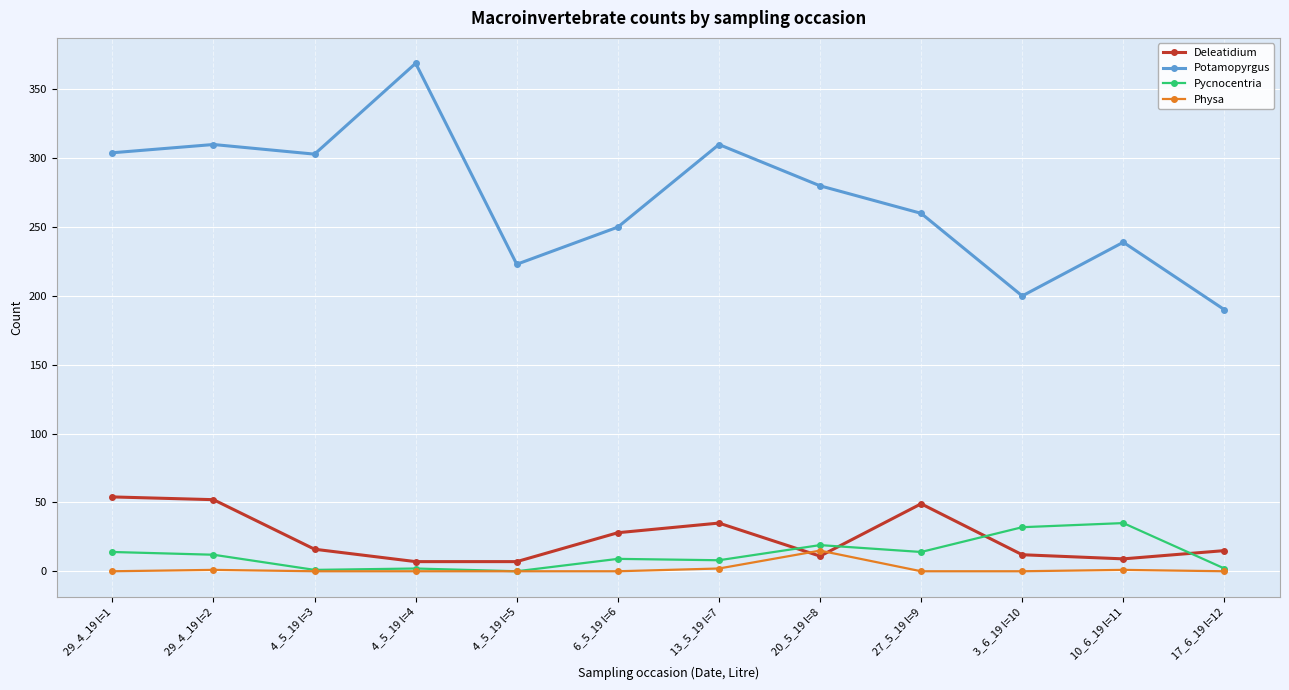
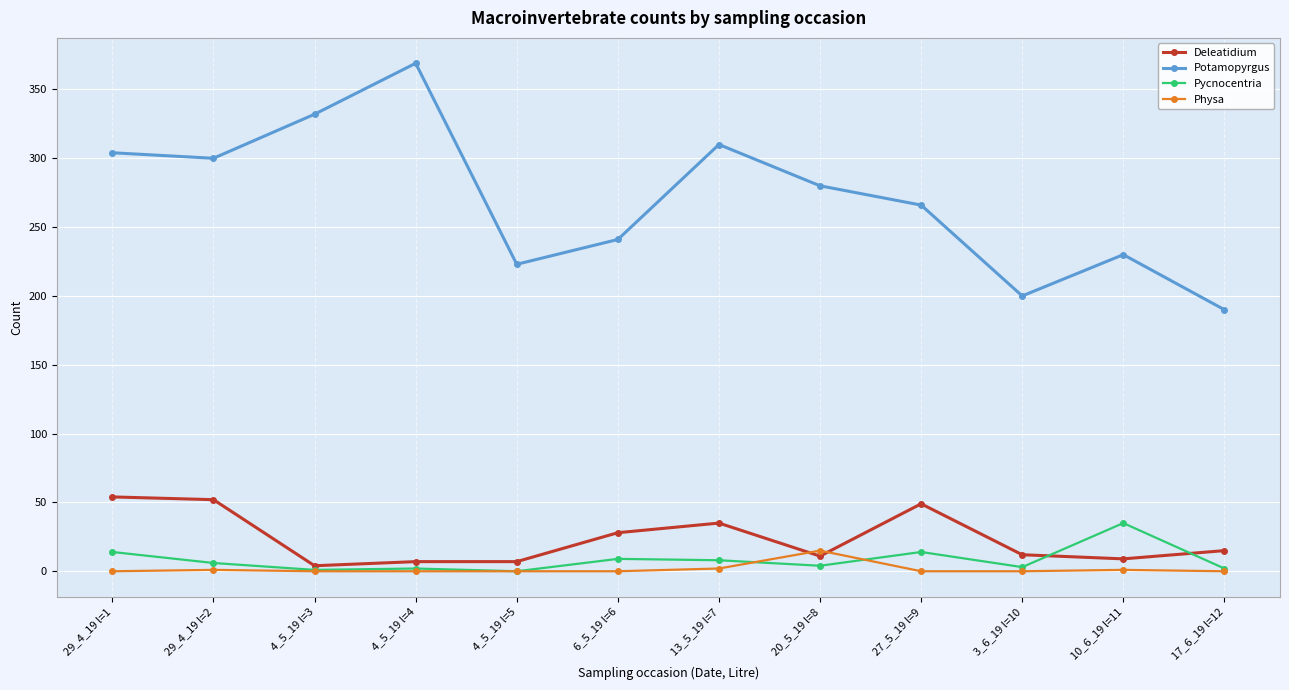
  {
    "Deleatidium": {
      "29_4_19 l=1": 54,
      "29_4_19 l=2": 52,
-     "4_5_19 l=3": 16,
+     "4_5_19 l=3": 4,
      "4_5_19 l=4": 7,
      "4_5_19 l=5": 7,
      "6_5_19 l=6": 28,
      "13_5_19 l=7": 35,
      "20_5_19 l=8": 11,
      "27_5_19 l=9": 49,
      "3_6_19 l=10": 12,
      "10_6_19 l=11": 9,
      "17_6_19 l=12": 15
    },
    "Potamopyrgus": {
      "29_4_19 l=1": 304,
-     "29_4_19 l=2": 310,
-     "4_5_19 l=3": 303,
+     "29_4_19 l=2": 300,
+     "4_5_19 l=3": 332,
      "4_5_19 l=4": 369,
      "4_5_19 l=5": 223,
-     "6_5_19 l=6": 250,
+     "6_5_19 l=6": 241,
      "13_5_19 l=7": 310,
      "20_5_19 l=8": 280,
-     "27_5_19 l=9": 260,
+     "27_5_19 l=9": 266,
      "3_6_19 l=10": 200,
-     "10_6_19 l=11": 239,
+     "10_6_19 l=11": 230,
      "17_6_19 l=12": 190
    },
    "Pycnocentria": {
      "29_4_19 l=1": 14,
-     "29_4_19 l=2": 12,
+     "29_4_19 l=2": 6,
      "4_5_19 l=4": 2,
      "6_5_19 l=6": 9,
      "13_5_19 l=7": 8,
-     "20_5_19 l=8": 19,
+     "20_5_19 l=8": 4,
      "27_5_19 l=9": 14,
-     "3_6_19 l=10": 32,
+     "3_6_19 l=10": 3,
      "10_6_19 l=11": 35,
      "17_6_19 l=12": 2
    },
    "Physa": {
      "29_4_19 l=1": 0,
      "29_4_19 l=2": 1,
      "4_5_19 l=4": 0,
      "6_5_19 l=6": 0,
      "13_5_19 l=7": 2,
      "20_5_19 l=8": 15,
      "27_5_19 l=9": 0,
      "3_6_19 l=10": 0,
      "10_6_19 l=11": 1,
      "17_6_19 l=12": 0
    }
  }
